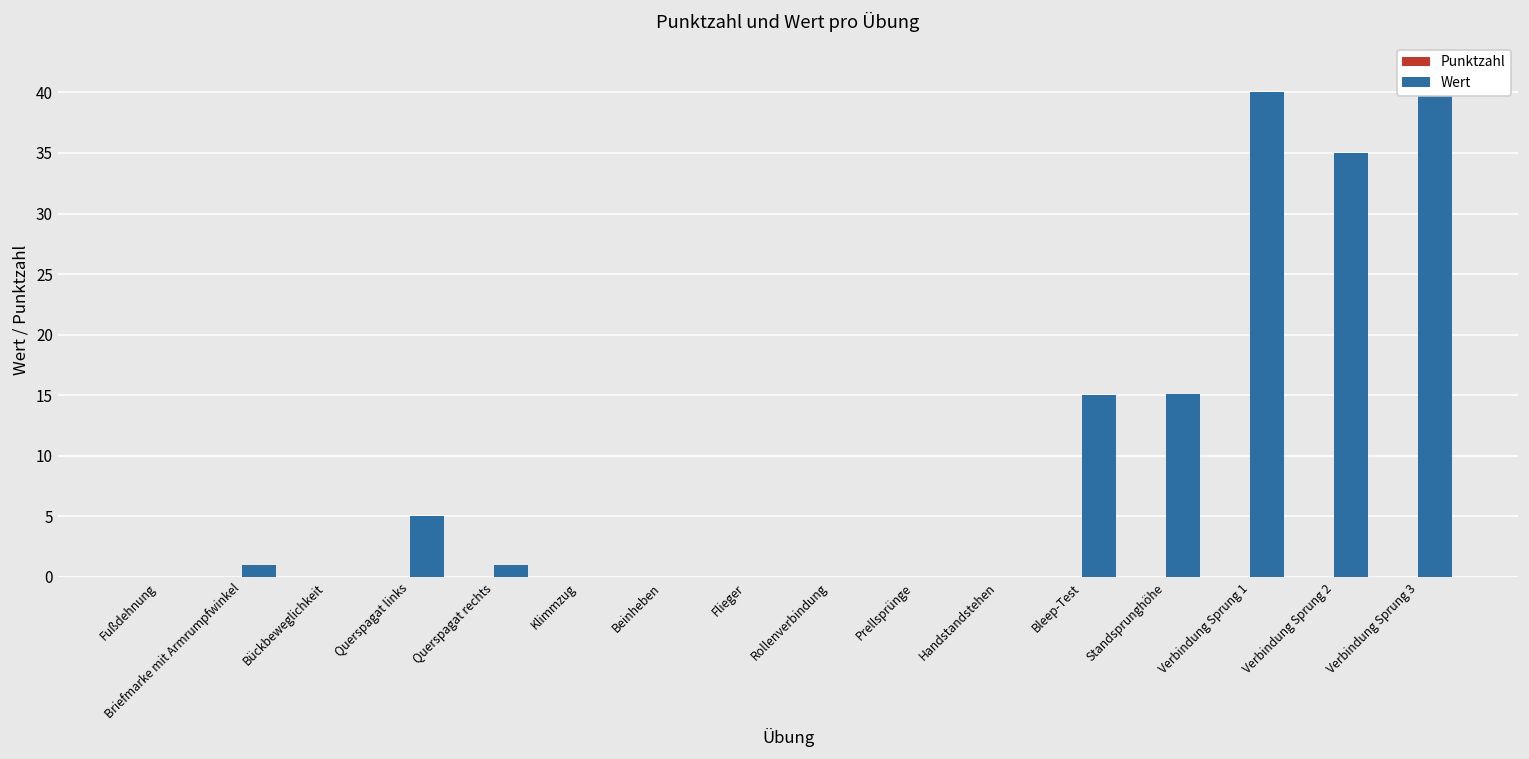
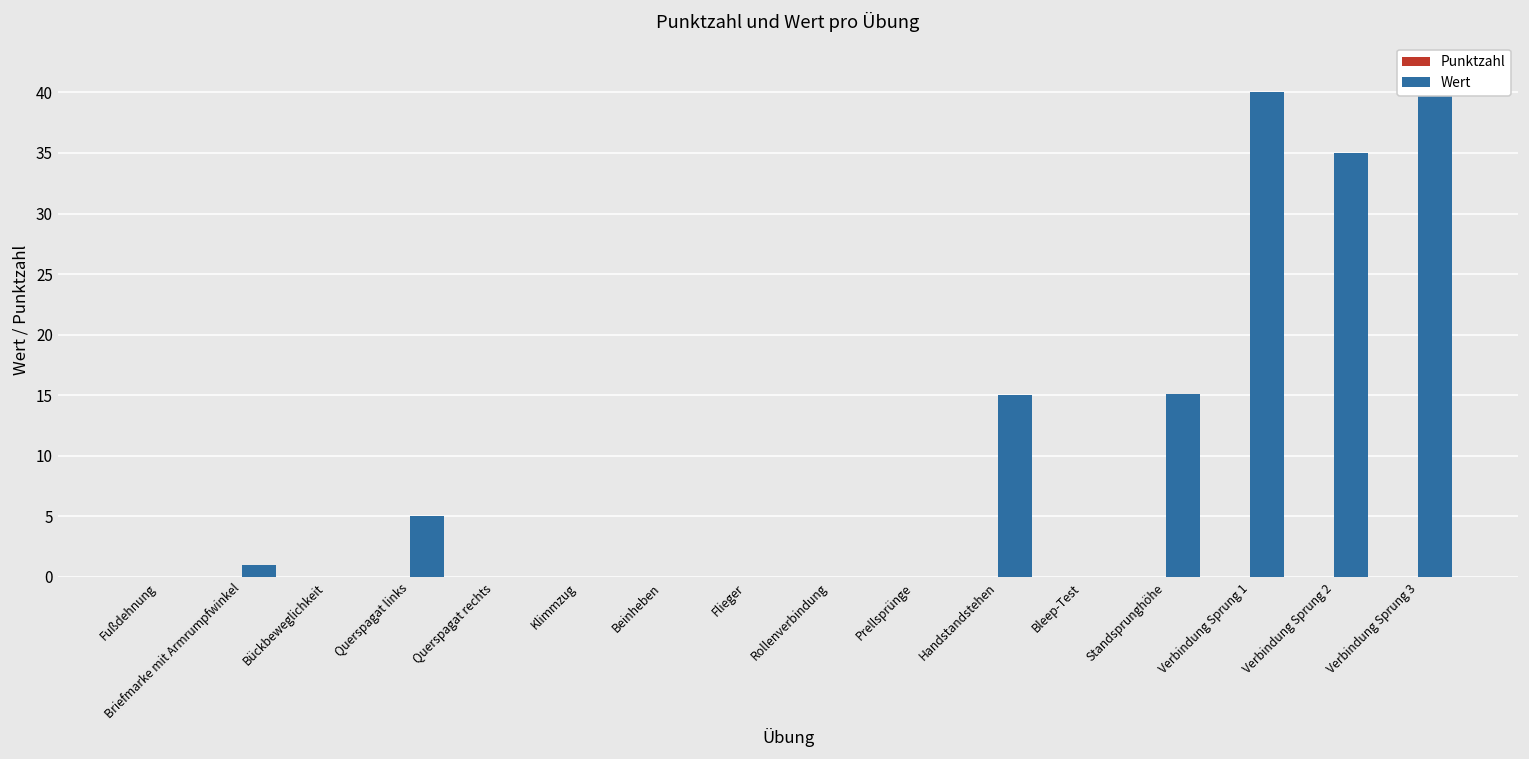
  {
    "Punktzahl": {
      "Fußdehnung": 0,
      "Briefmarke mit Armrumpfwinkel": 0,
      "Bückbeweglichkeit": 0,
      "Querspagat links": 0,
      "Querspagat rechts": 0,
      "Klimmzug": 0,
      "Beinheben": 0,
      "Flieger": 0,
      "Rollenverbindung": 0,
      "Prellsprünge": 0,
      "Handstandstehen": 0,
      "Bleep-Test": 0,
      "Standsprunghöhe": 0,
      "Verbindung Sprung 1": 0,
      "Verbindung Sprung 2": 0,
      "Verbindung Sprung 3": 0
    },
    "Wert": {
      "Fußdehnung": 0,
      "Briefmarke mit Armrumpfwinkel": 1,
      "Bückbeweglichkeit": 0,
      "Querspagat links": 5,
-     "Querspagat rechts": 1,
+     "Querspagat rechts": 0,
      "Klimmzug": 0,
      "Beinheben": 0,
      "Flieger": 0,
      "Rollenverbindung": 0,
      "Prellsprünge": 0,
-     "Handstandstehen": 0,
-     "Bleep-Test": 15,
+     "Handstandstehen": 15,
+     "Bleep-Test": 0,
      "Standsprunghöhe": 15,
      "Verbindung Sprung 1": 40,
      "Verbindung Sprung 2": 35
    }
  }
